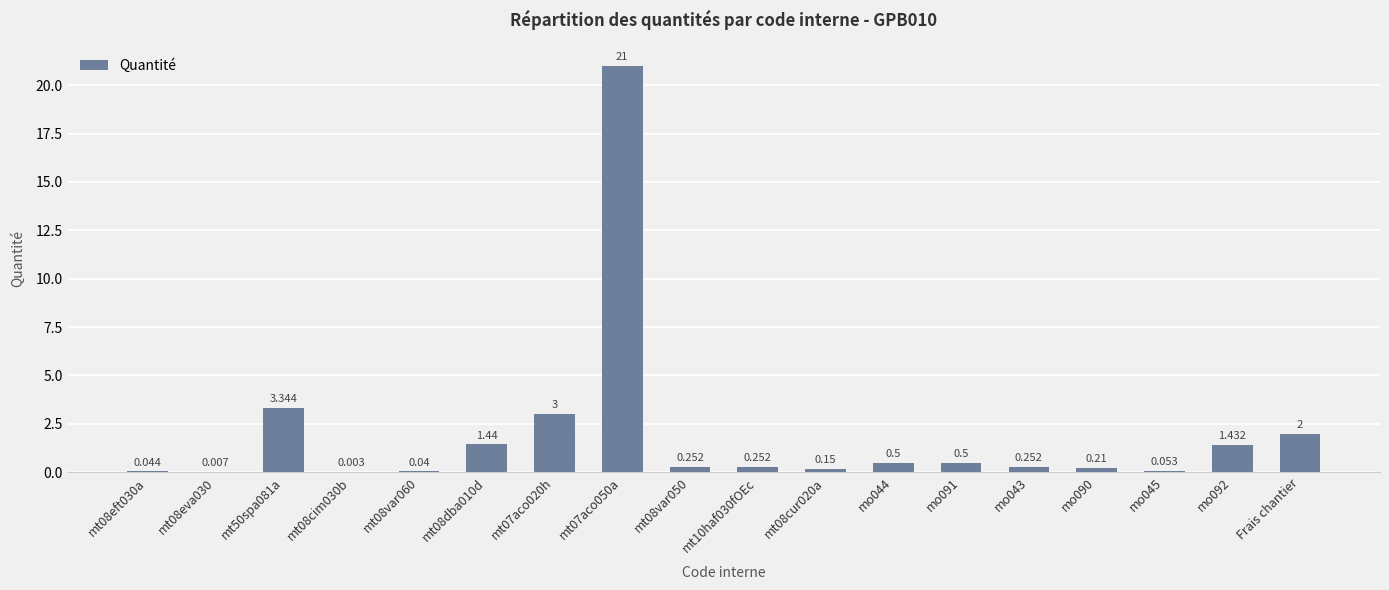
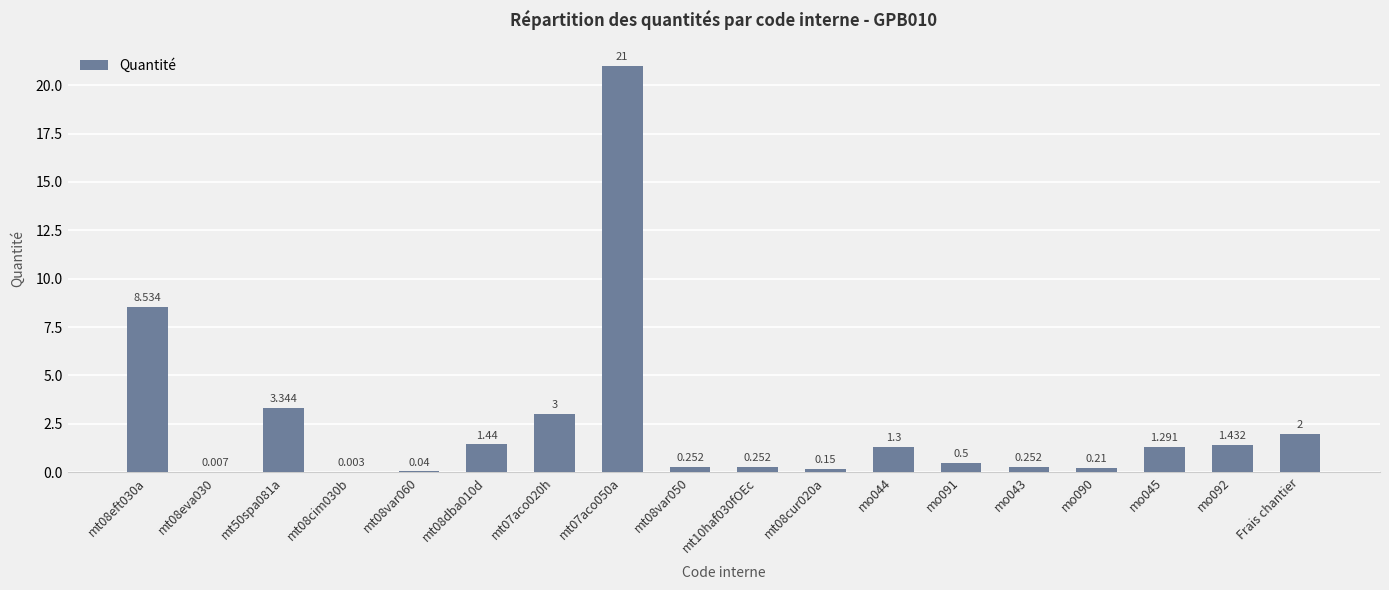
  {
-   "mt08eft030a": 0.044,
+   "mt08eft030a": 8.534,
    "mt08eva030": 0.007,
    "mt50spa081a": 3.344,
    "mt08cim030b": 0.003,
    "mt08var060": 0.04,
    "mt08dba010d": 1.44,
    "mt07aco020h": 3,
    "mt07aco050a": 21,
    "mt08var050": 0.252,
    "mt10haf030fOEc": 0.252,
    "mt08cur020a": 0.15,
-   "mo044": 0.5,
+   "mo044": 1.3,
    "mo091": 0.5,
    "mo043": 0.252,
    "mo090": 0.21,
-   "mo045": 0.053,
+   "mo045": 1.291,
    "mo092": 1.432,
    "Frais chantier": 2
  }
